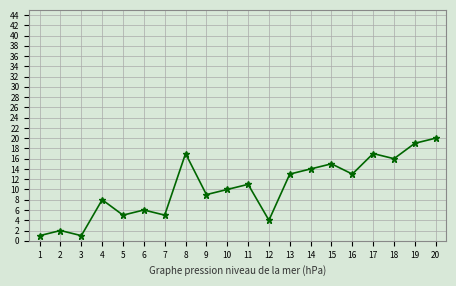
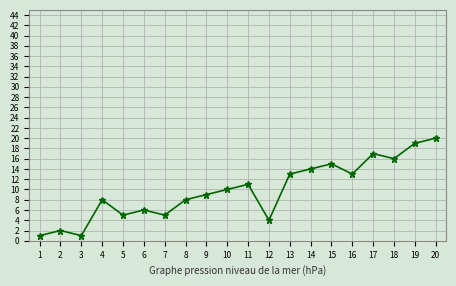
  {
    "1": 1,
    "2": 2,
    "3": 1,
    "4": 8,
    "5": 5,
    "6": 6,
    "7": 5,
-   "8": 17,
+   "8": 8,
    "9": 9,
    "10": 10,
    "11": 11,
    "12": 4,
    "13": 13,
    "14": 14,
    "15": 15,
    "16": 13,
    "17": 17,
    "18": 16,
    "19": 19,
    "20": 20
  }
